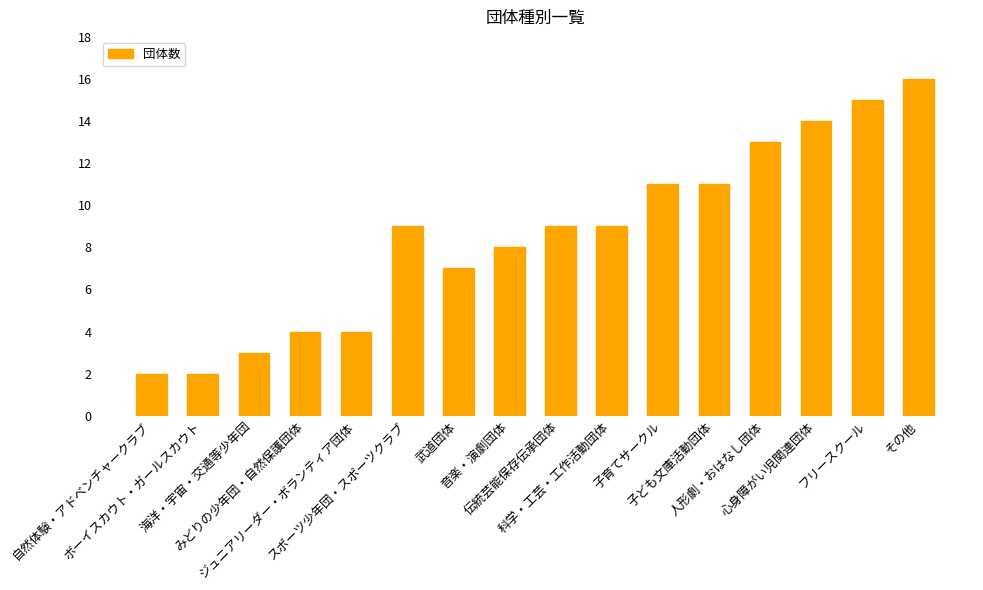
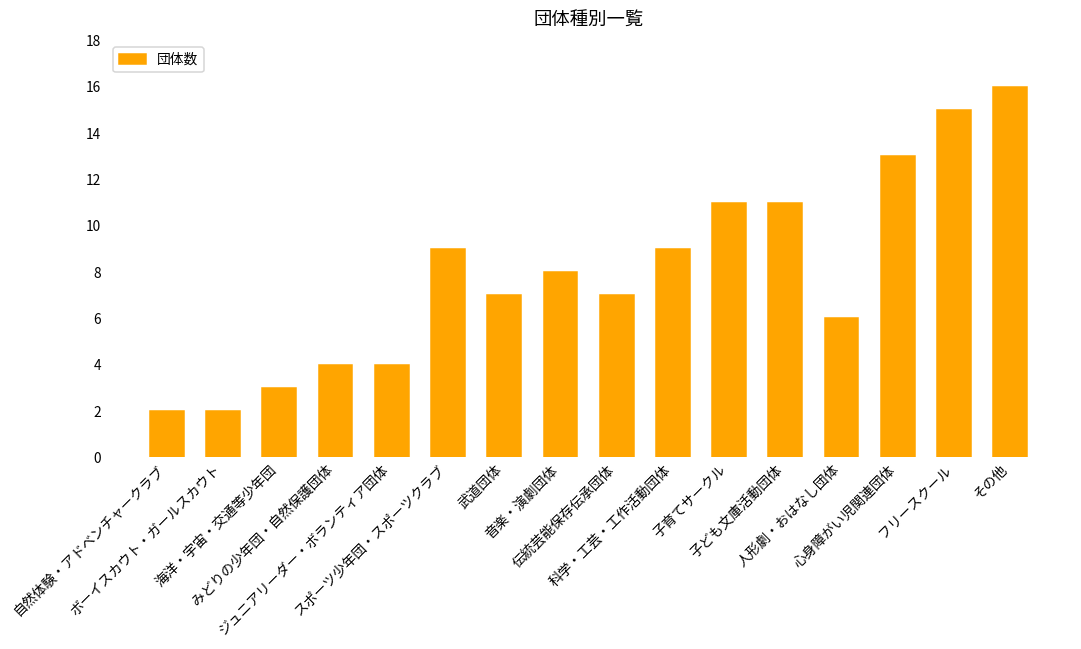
  {
    "自然体験・アドベンチャークラブ": 2,
    "ボーイスカウト・ガールスカウト": 2,
    "海洋・宇宙・交通等少年団": 3,
    "みどりの少年団・自然保護団体": 4,
    "ジュニアリーダー・ボランティア団体": 4,
    "スポーツ少年団・スポーツクラブ": 9,
    "武道団体": 7,
    "音楽・演劇団体": 8,
-   "伝統芸能保存伝承団体": 9,
+   "伝統芸能保存伝承団体": 7,
    "科学・工芸・工作活動団体": 9,
    "子育てサークル": 11,
    "子ども文庫活動団体": 11,
-   "人形劇・おはなし団体": 13,
-   "心身障がい児関連団体": 14,
+   "人形劇・おはなし団体": 6,
+   "心身障がい児関連団体": 13,
    "フリースクール": 15,
    "その他": 16
  }
